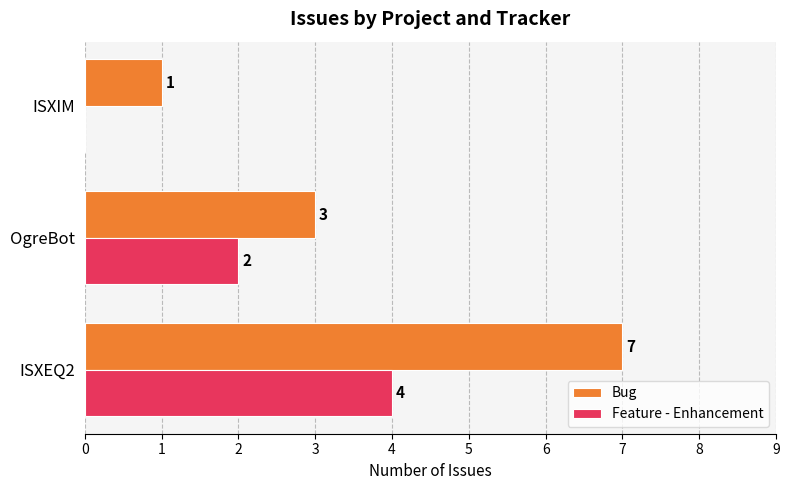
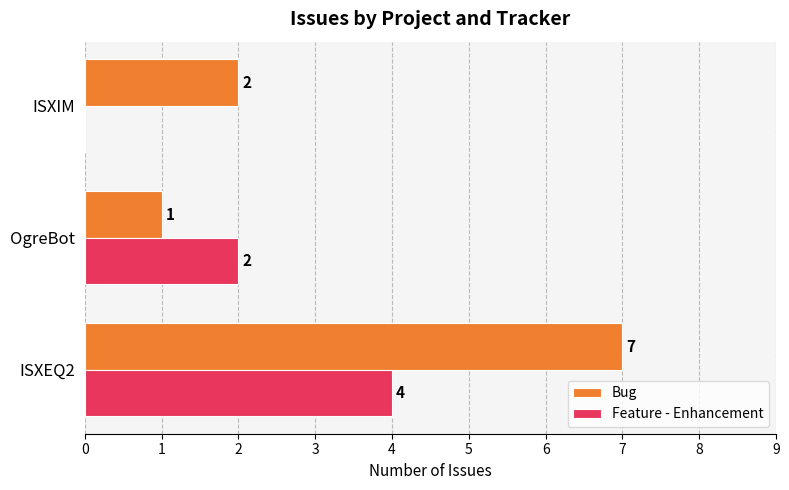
  {
    "Bug": {
-     "ISXIM": 1,
-     "OgreBot": 3,
+     "ISXIM": 2,
+     "OgreBot": 1,
      "ISXEQ2": 7
    },
    "Feature - Enhancement": {
      "OgreBot": 2,
      "ISXEQ2": 4
    }
  }
